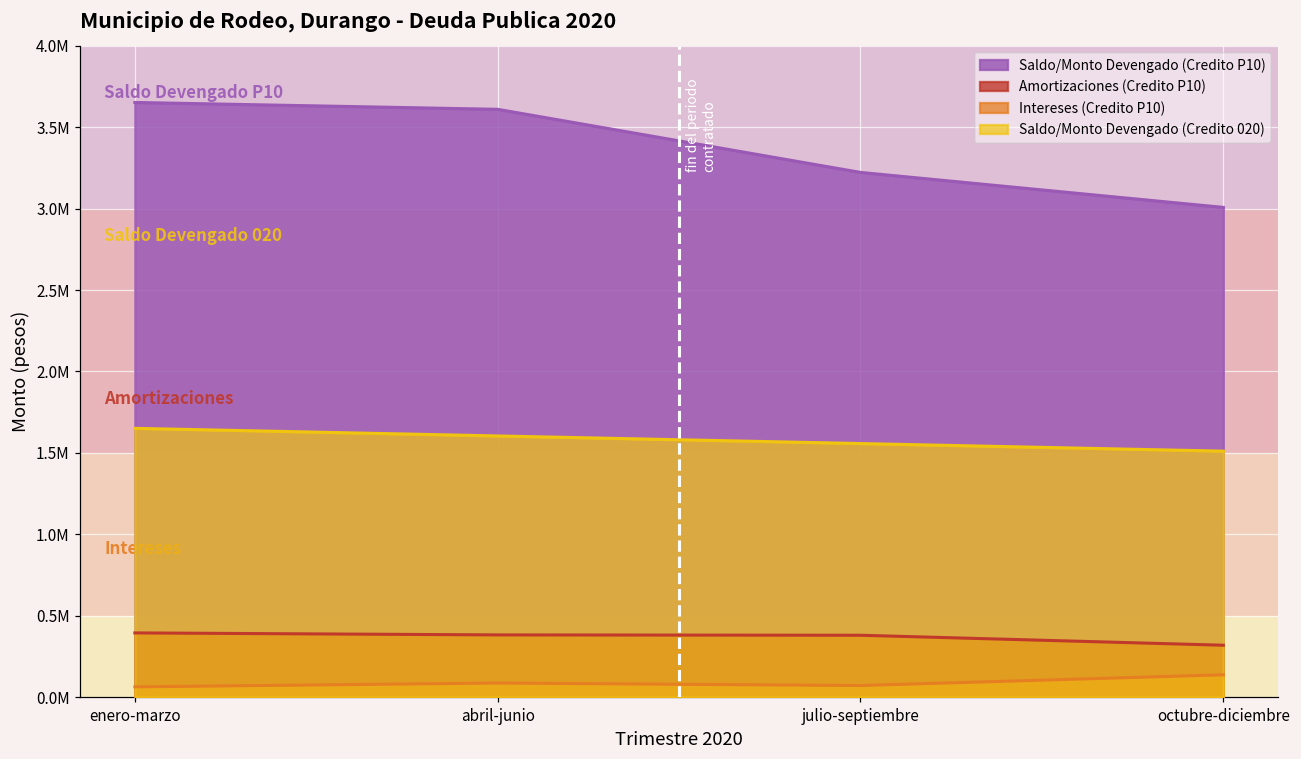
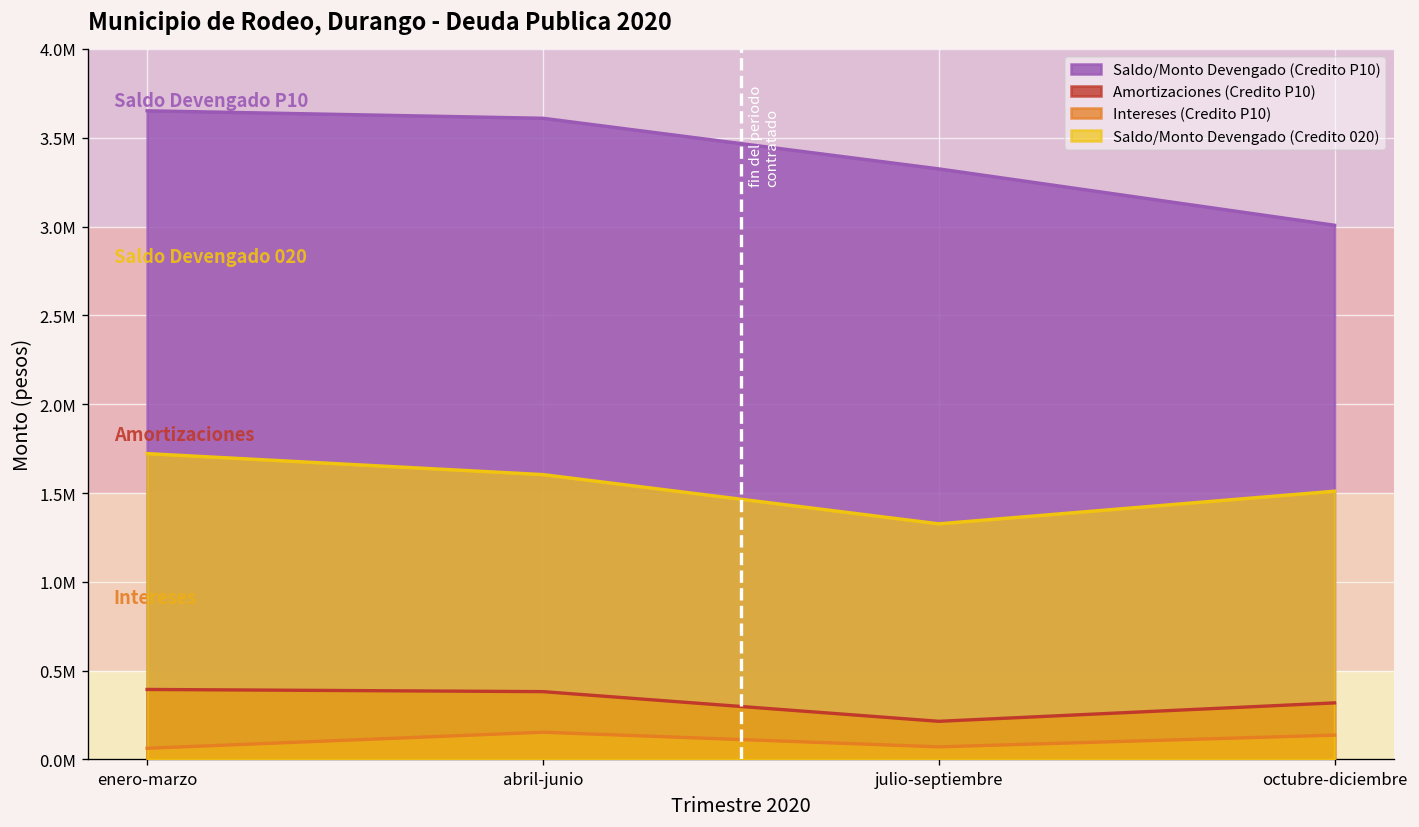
  {
    "Saldo/Monto Devengado (Credito P10)": {
      "enero-marzo": 3650000,
      "abril-junio": 3610000,
-     "julio-septiembre": 3220000,
+     "julio-septiembre": 3330000,
      "octubre-diciembre": 3010000
    },
    "Amortizaciones (Credito P10)": {
      "enero-marzo": 390000,
      "abril-junio": 380000,
-     "julio-septiembre": 380000,
+     "julio-septiembre": 210000,
      "octubre-diciembre": 320000
    },
    "Intereses (Credito P10)": {
      "enero-marzo": 60000,
-     "abril-junio": 90000,
+     "abril-junio": 150000,
      "julio-septiembre": 70000,
      "octubre-diciembre": 140000
    },
    "Saldo/Monto Devengado (Credito 020)": {
-     "enero-marzo": 1650000,
+     "enero-marzo": 1720000,
      "abril-junio": 1600000,
-     "julio-septiembre": 1560000,
+     "julio-septiembre": 1330000,
      "octubre-diciembre": 1510000
    }
  }
